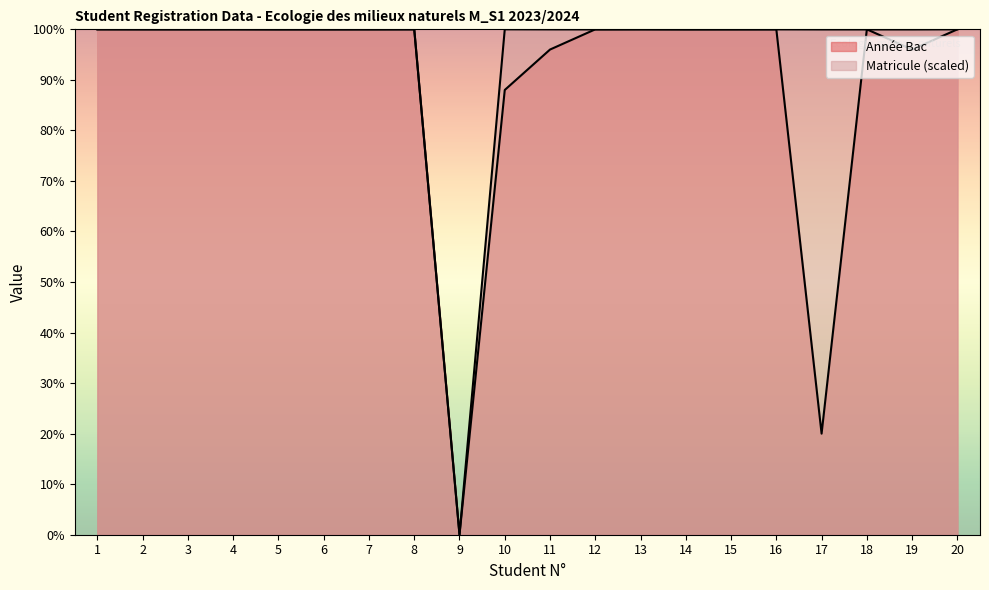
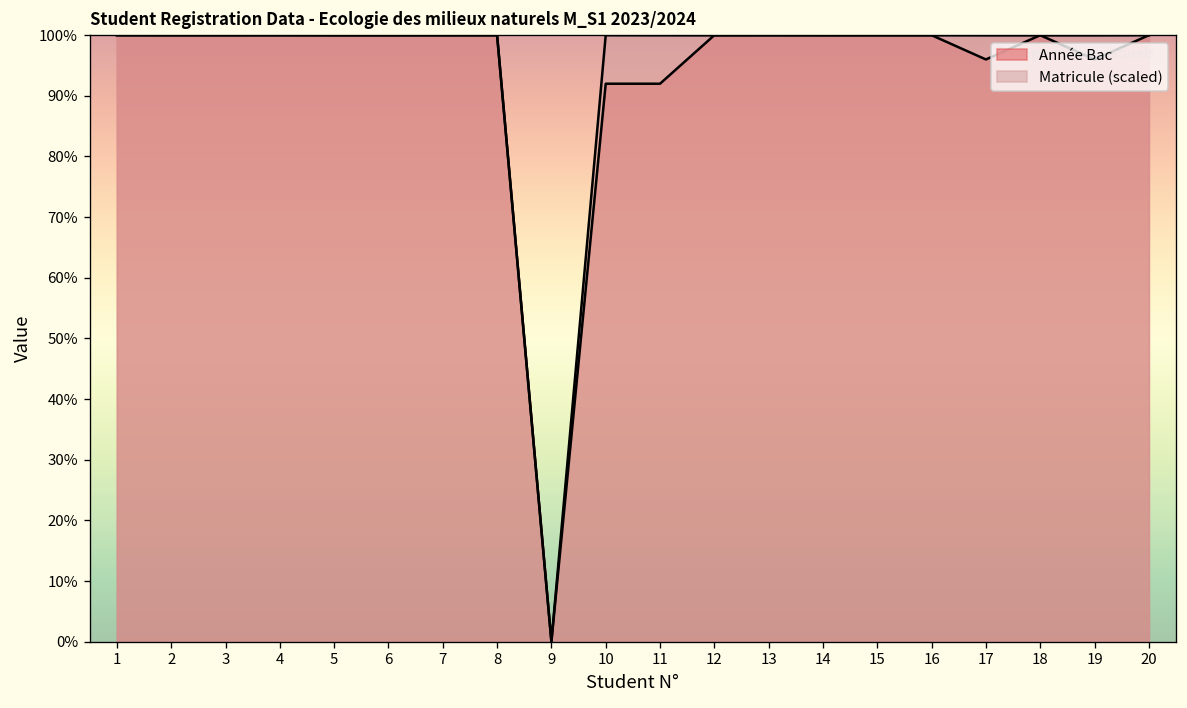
  {
    "Année Bac": {
-     "10": "88%",
-     "11": "96%",
-     "17": "20%"
+     "10": "92%",
+     "11": "92%",
+     "17": "96%"
    },
    "Matricule (scaled)": {
      "10": "100%",
      "11": "100%",
      "17": "100%",
      "19": "100%"
    }
  }
